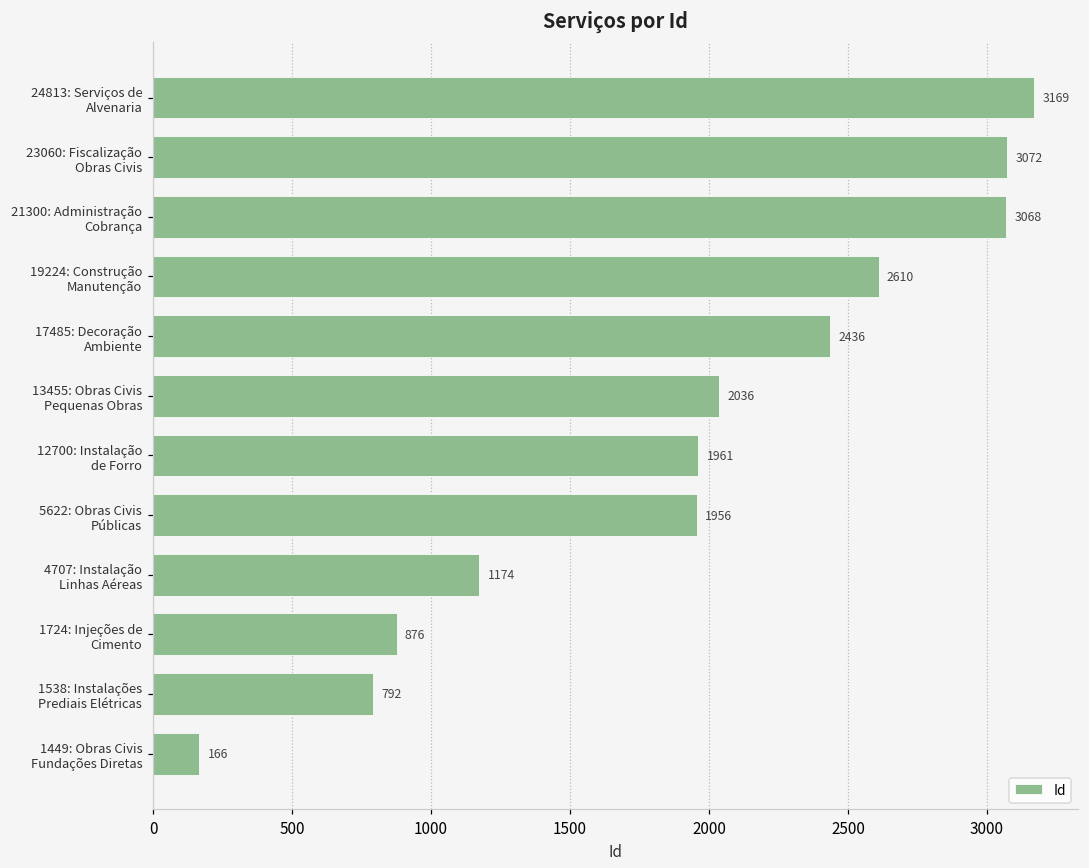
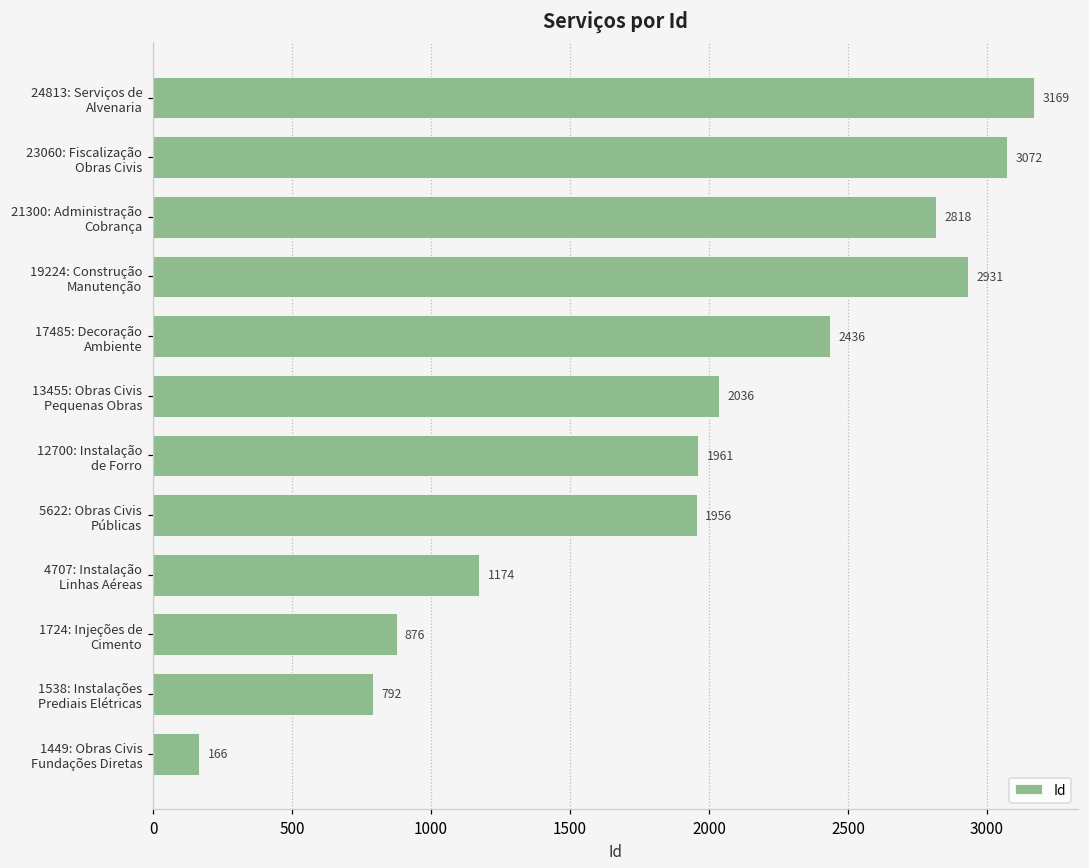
  {
    "24813: Serviços de Alvenaria": 3169,
    "23060: Fiscalização Obras Civis": 3072,
-   "21300: Administração Cobrança": 3068,
-   "19224: Construção Manutenção": 2610,
+   "21300: Administração Cobrança": 2818,
+   "19224: Construção Manutenção": 2931,
    "17485: Decoração Ambiente": 2436,
    "13455: Obras Civis Pequenas Obras": 2036,
    "12700: Instalação de Forro": 1961,
    "5622: Obras Civis Públicas": 1956,
    "4707: Instalação Linhas Aéreas": 1174,
    "1724: Injeções de Cimento": 876,
    "1538: Instalações Prediais Elétricas": 792,
    "1449: Obras Civis Fundações Diretas": 166
  }
